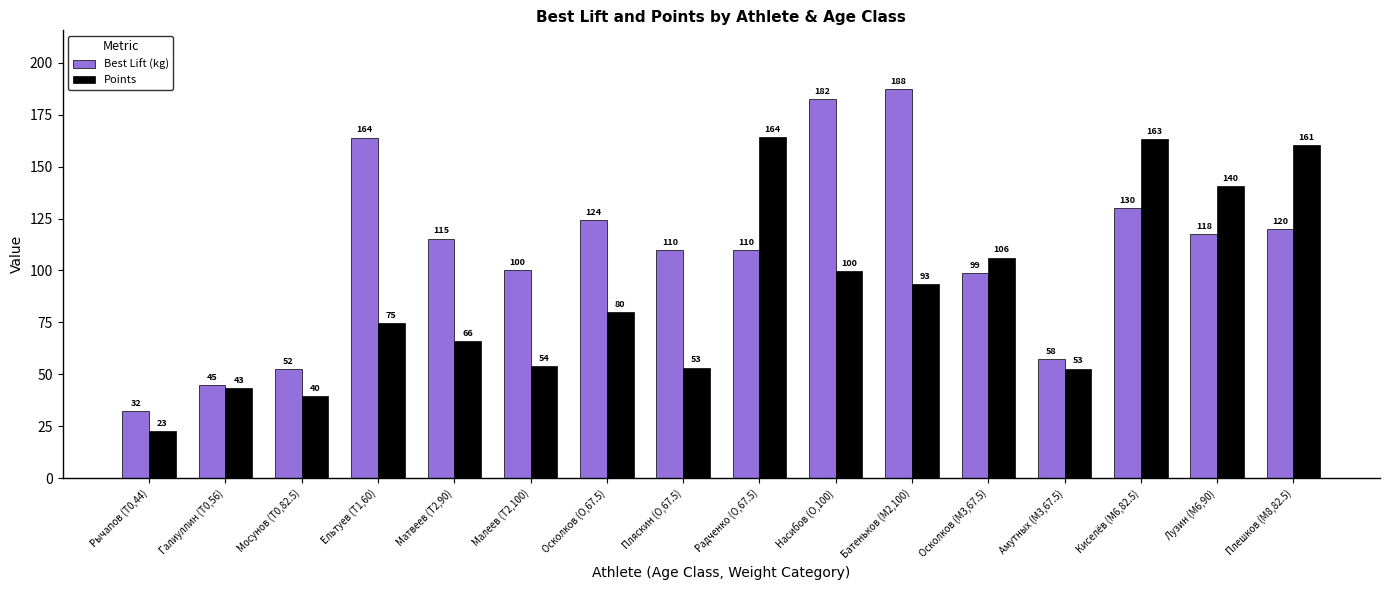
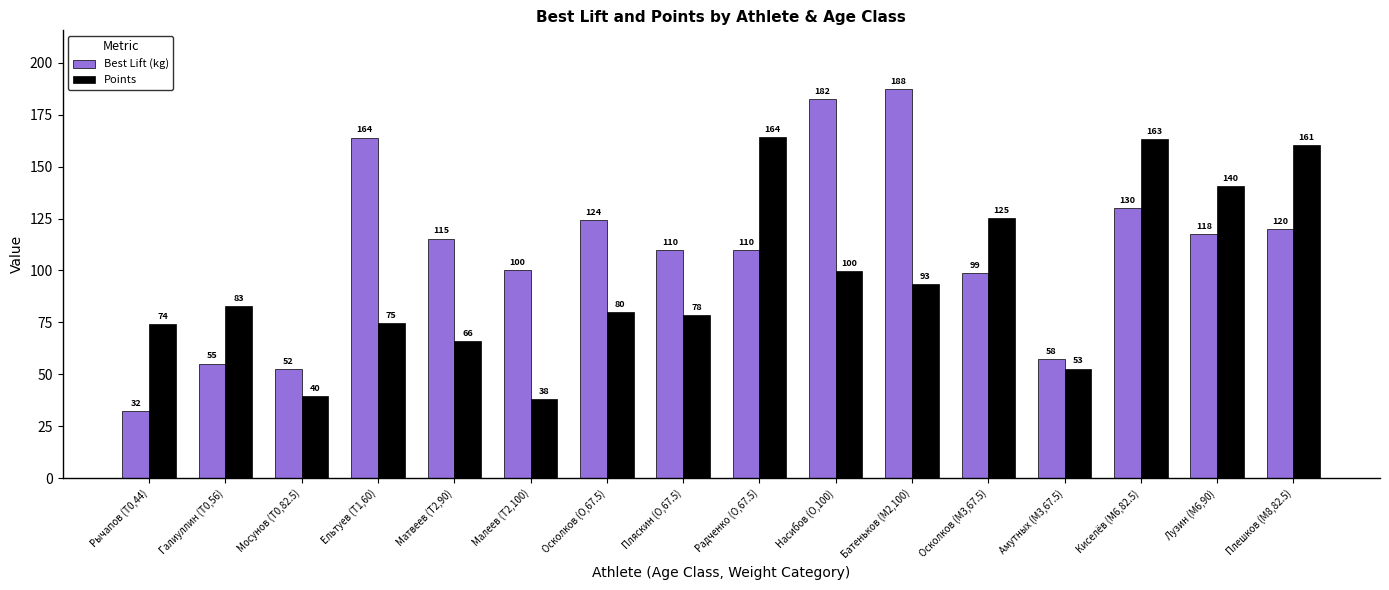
  {
    "Best Lift (kg)": {
      "Рычапов (T0,44)": 32,
-     "Галиуллин (T0,56)": 45,
+     "Галиуллин (T0,56)": 55,
      "Мосунов (T0,82.5)": 52,
      "Ельтуев (T1,60)": 164,
      "Матвеев (T2,90)": 115,
      "Малеев (T2,100)": 100,
      "Осколков (O,67.5)": 124,
      "Пляскин (O,67.5)": 110,
      "Радченко (O,67.5)": 110,
      "Насибов (O,100)": 182,
      "Батеньков (M2,100)": 188,
      "Осколков (M3,67.5)": 99,
      "Амутных (M3,67.5)": 58,
      "Киселёв (M6,82.5)": 130,
      "Лузин (M6,90)": 118,
      "Плешков (M8,82.5)": 120
    },
    "Points": {
-     "Рычапов (T0,44)": 23,
-     "Галиуллин (T0,56)": 43,
+     "Рычапов (T0,44)": 74,
+     "Галиуллин (T0,56)": 83,
      "Мосунов (T0,82.5)": 40,
      "Ельтуев (T1,60)": 75,
      "Матвеев (T2,90)": 66,
-     "Малеев (T2,100)": 54,
+     "Малеев (T2,100)": 38,
      "Осколков (O,67.5)": 80,
-     "Пляскин (O,67.5)": 53,
+     "Пляскин (O,67.5)": 78,
      "Радченко (O,67.5)": 164,
      "Насибов (O,100)": 100,
      "Батеньков (M2,100)": 93,
-     "Осколков (M3,67.5)": 106,
+     "Осколков (M3,67.5)": 125,
      "Амутных (M3,67.5)": 53,
      "Киселёв (M6,82.5)": 163,
      "Лузин (M6,90)": 140,
      "Плешков (M8,82.5)": 161
    }
  }
